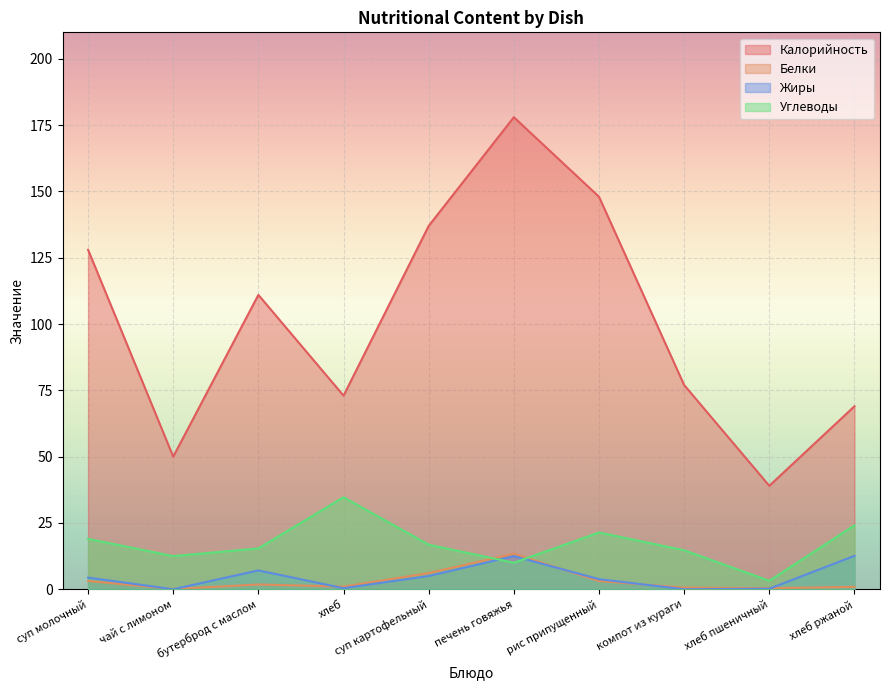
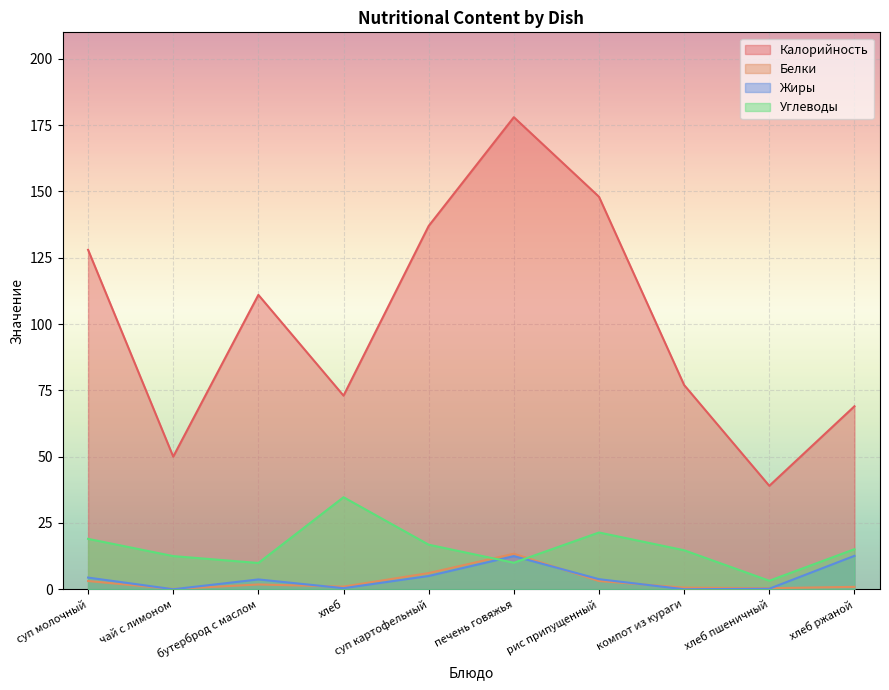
  {
    "Жиры": {
      "суп молочный": 4,
-     "бутерброд с маслом": 7,
+     "бутерброд с маслом": 4,
      "суп картофельный": 5,
      "хлеб ржаной": 13
    },
    "Углеводы": {
      "суп молочный": 19,
      "чай с лимоном": 13,
-     "бутерброд с маслом": 15,
+     "бутерброд с маслом": 10,
      "хлеб": 35,
      "суп картофельный": 17,
      "печень говяжья": 10,
      "рис припущенный": 21,
      "компот из кураги": 15,
      "хлеб пшеничный": 3,
-     "хлеб ржаной": 24
+     "хлеб ржаной": 15
    }
  }
